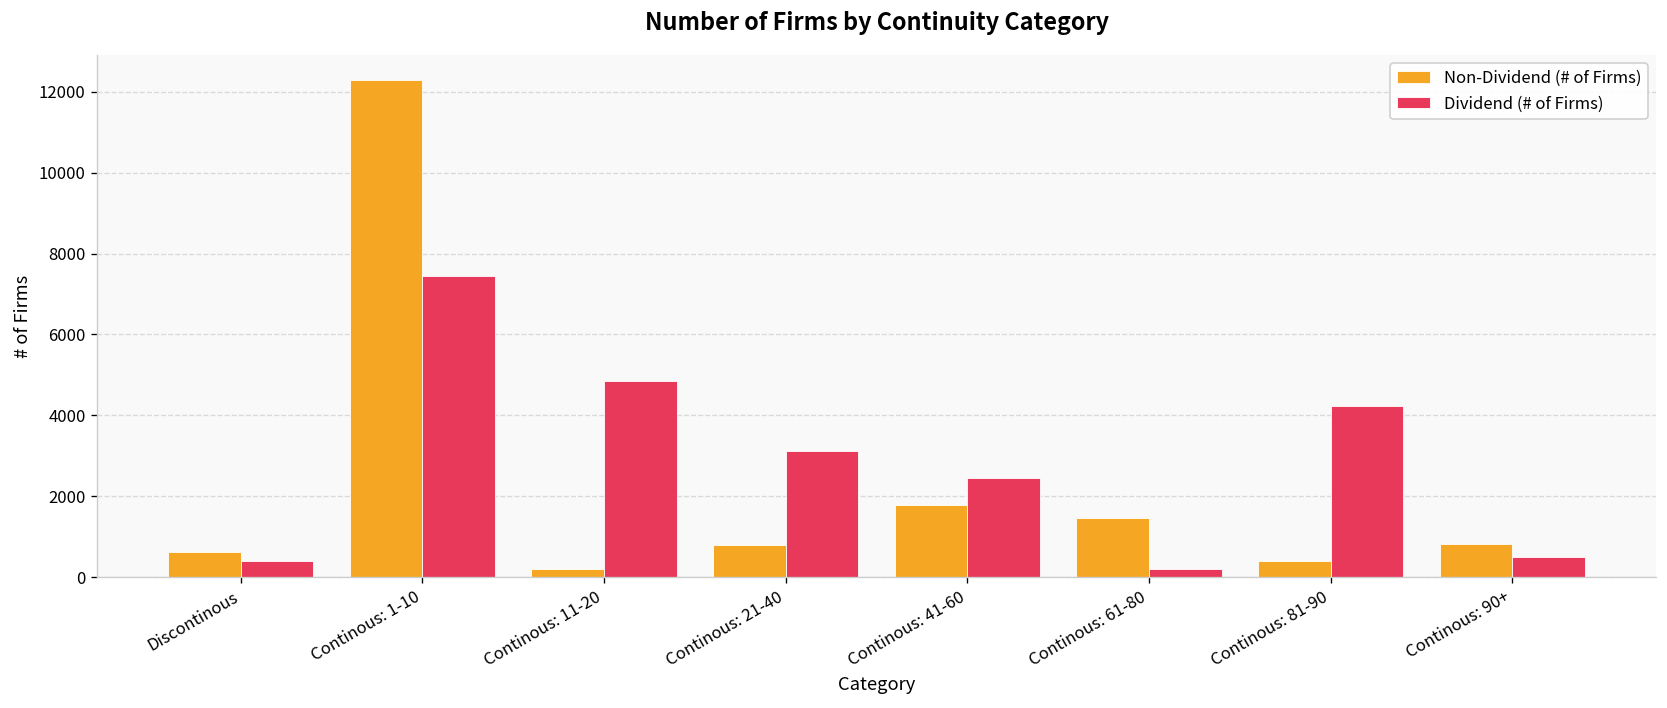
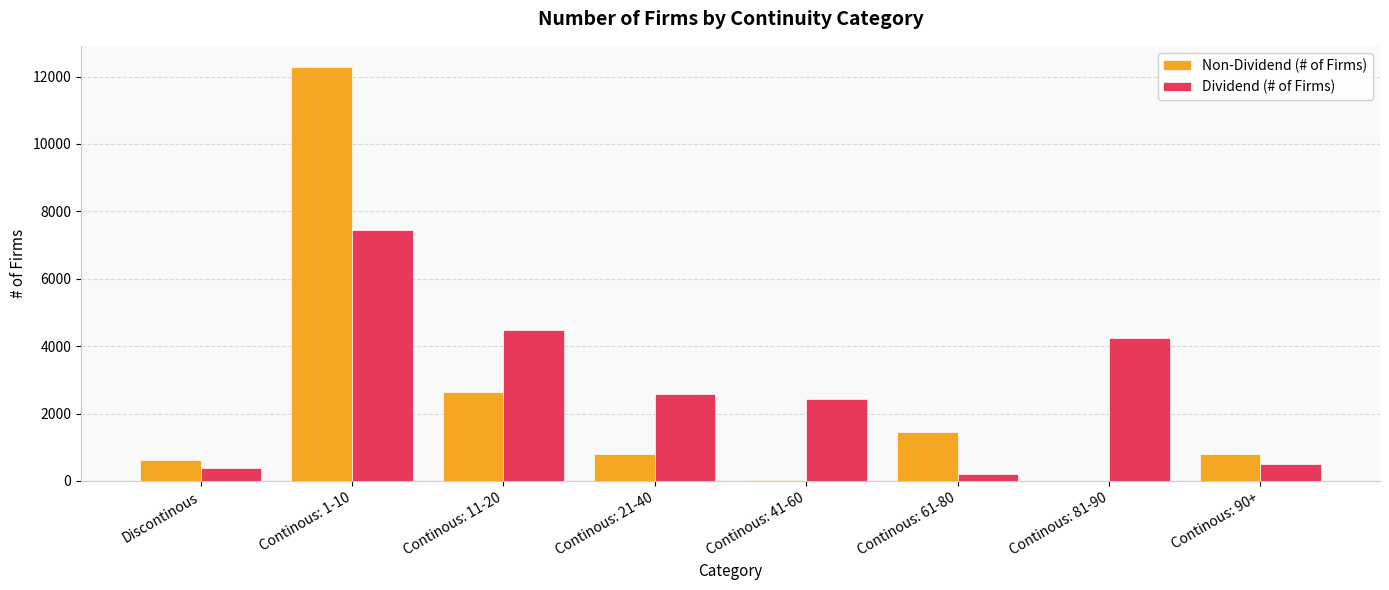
  {
    "Non-Dividend (# of Firms)": {
      "Discontinous": 600,
      "Continous: 1-10": 12300,
-     "Continous: 11-20": 200,
+     "Continous: 11-20": 2600,
      "Continous: 21-40": 800,
-     "Continous: 41-60": 1800,
+     "Continous: 41-60": 0,
      "Continous: 61-80": 1500,
-     "Continous: 81-90": 400,
+     "Continous: 81-90": 0,
      "Continous: 90+": 800
    },
    "Dividend (# of Firms)": {
      "Discontinous": 400,
      "Continous: 1-10": 7500,
-     "Continous: 11-20": 4800,
-     "Continous: 21-40": 3100,
+     "Continous: 11-20": 4500,
+     "Continous: 21-40": 2600,
      "Continous: 41-60": 2400,
      "Continous: 61-80": 200,
      "Continous: 81-90": 4200,
      "Continous: 90+": 500
    }
  }
